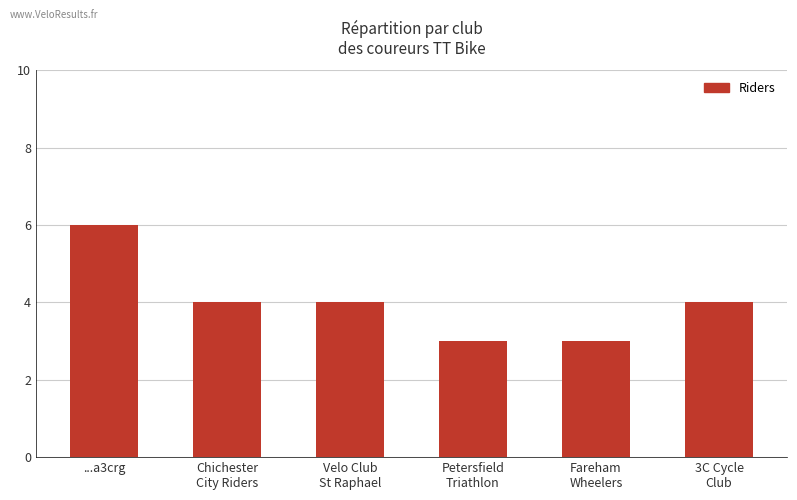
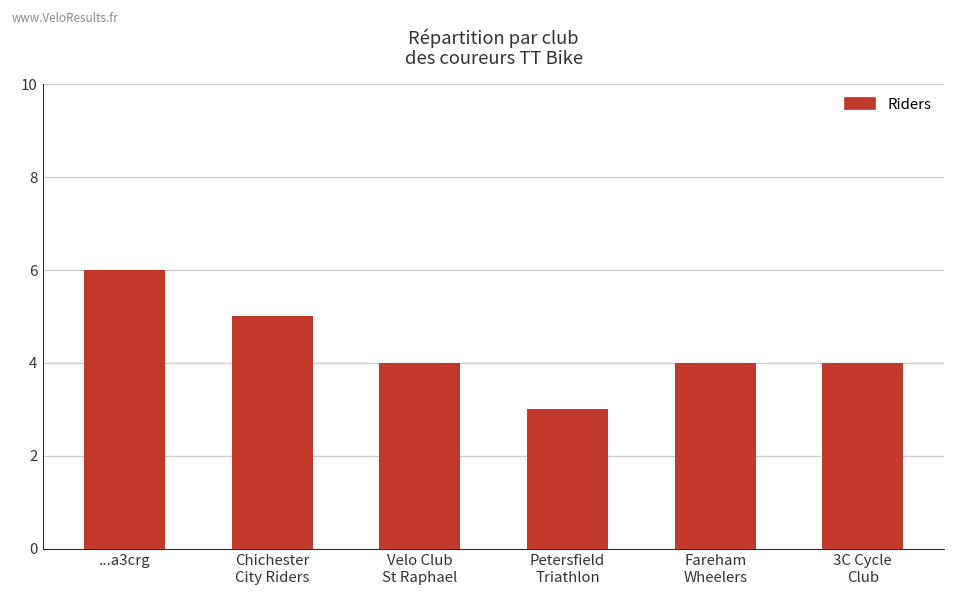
  {
    "...a3crg": 6,
-   "Chichester City Riders": 4,
+   "Chichester City Riders": 5,
    "Velo Club St Raphael": 4,
    "Petersfield Triathlon": 3,
-   "Fareham Wheelers": 3,
+   "Fareham Wheelers": 4,
    "3C Cycle Club": 4
  }
